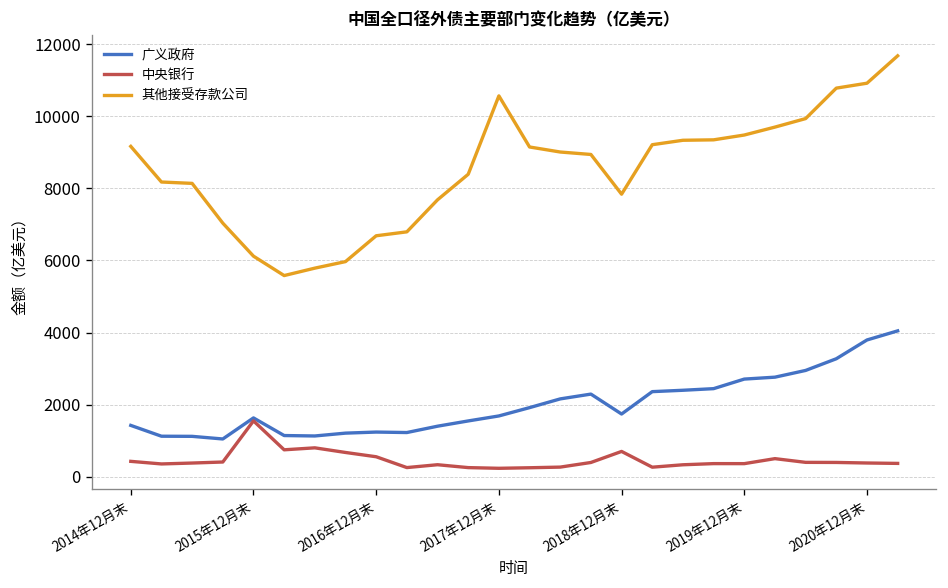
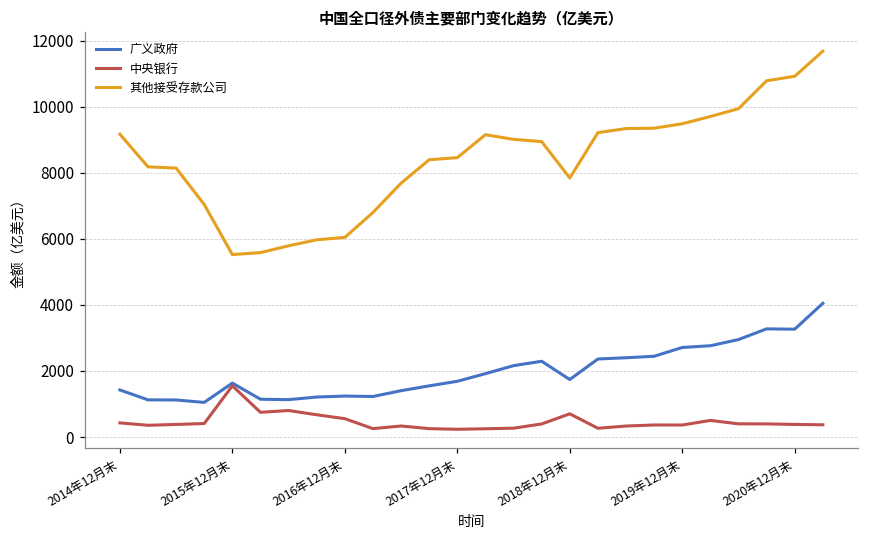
  {
    "广义政府": {
      "2014年12月末": 1400,
      "2016年12月末": 1200,
      "2017年12月末": 1700,
      "2018年12月末": 1700,
      "2019年12月末": 2700,
-     "2020年12月末": 3800
+     "2020年12月末": 3300
    },
    "中央银行": {
      "2014年12月末": 400,
      "2016年12月末": 600,
      "2017年12月末": 200,
      "2018年12月末": 700,
      "2019年12月末": 400,
      "2020年12月末": 400
    },
    "其他接受存款公司": {
      "2014年12月末": 9200,
-     "2015年12月末": 6100,
-     "2016年12月末": 6700,
-     "2017年12月末": 10600,
+     "2015年12月末": 5500,
+     "2016年12月末": 6000,
+     "2017年12月末": 8500,
      "2018年12月末": 7800,
      "2019年12月末": 9500,
      "2020年12月末": 10900
    }
  }
